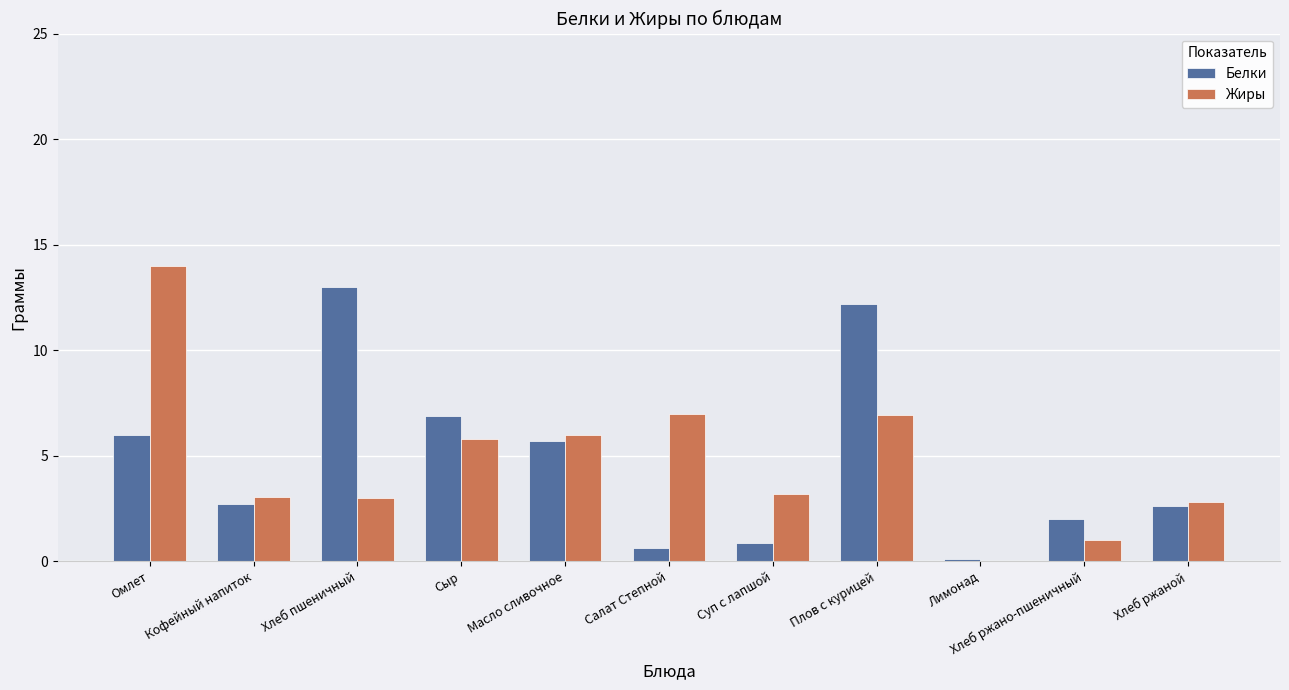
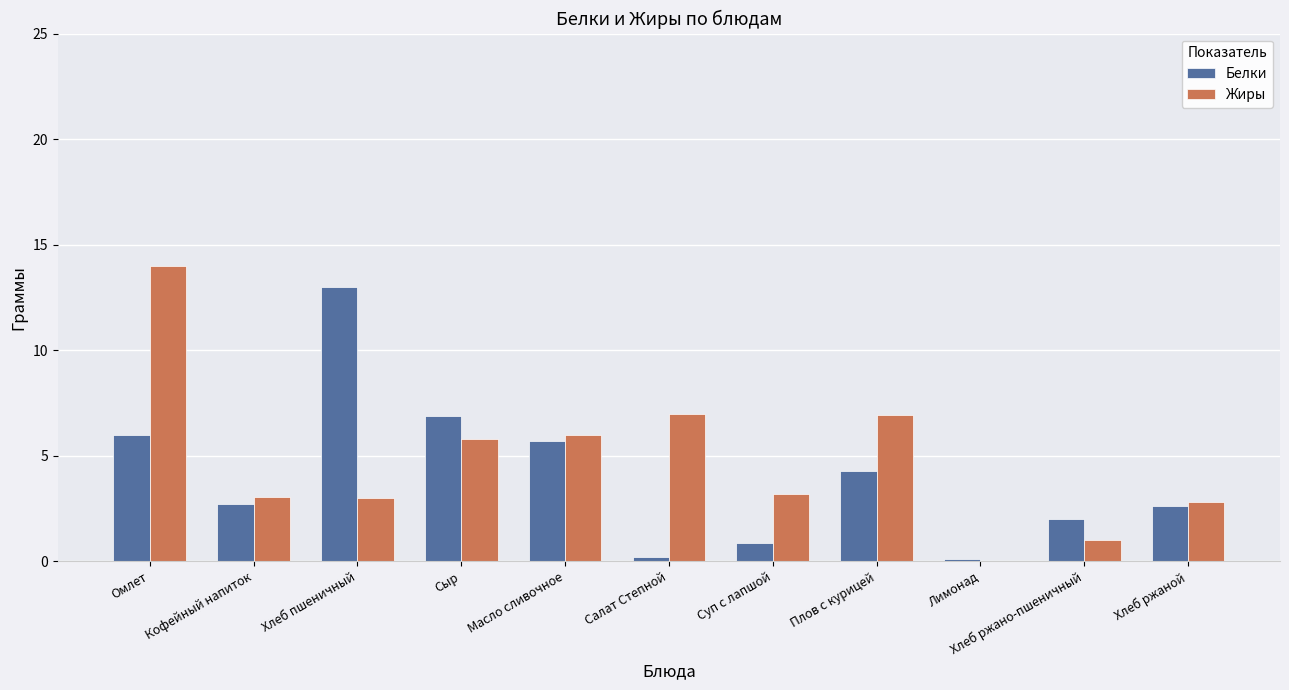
  {
    "Белки": {
      "Омлет": 6.0,
      "Кофейный напиток": 2.7,
      "Хлеб пшеничный": 13.0,
      "Сыр": 6.9,
      "Масло сливочное": 5.7,
-     "Салат Степной": 0.6,
+     "Салат Степной": 0.2,
      "Суп с лапшой": 0.9,
-     "Плов с курицей": 12.2,
+     "Плов с курицей": 4.3,
      "Хлеб ржано-пшеничный": 2.0,
      "Хлеб ржаной": 2.6
    },
    "Жиры": {
      "Омлет": 14.0,
      "Кофейный напиток": 3.0,
      "Хлеб пшеничный": 3.0,
      "Сыр": 5.8,
      "Масло сливочное": 6.0,
      "Салат Степной": 7.0,
      "Суп с лапшой": 3.2,
      "Плов с курицей": 6.9,
      "Лимонад": 0.0,
      "Хлеб ржано-пшеничный": 1.0,
      "Хлеб ржаной": 2.8
    }
  }
